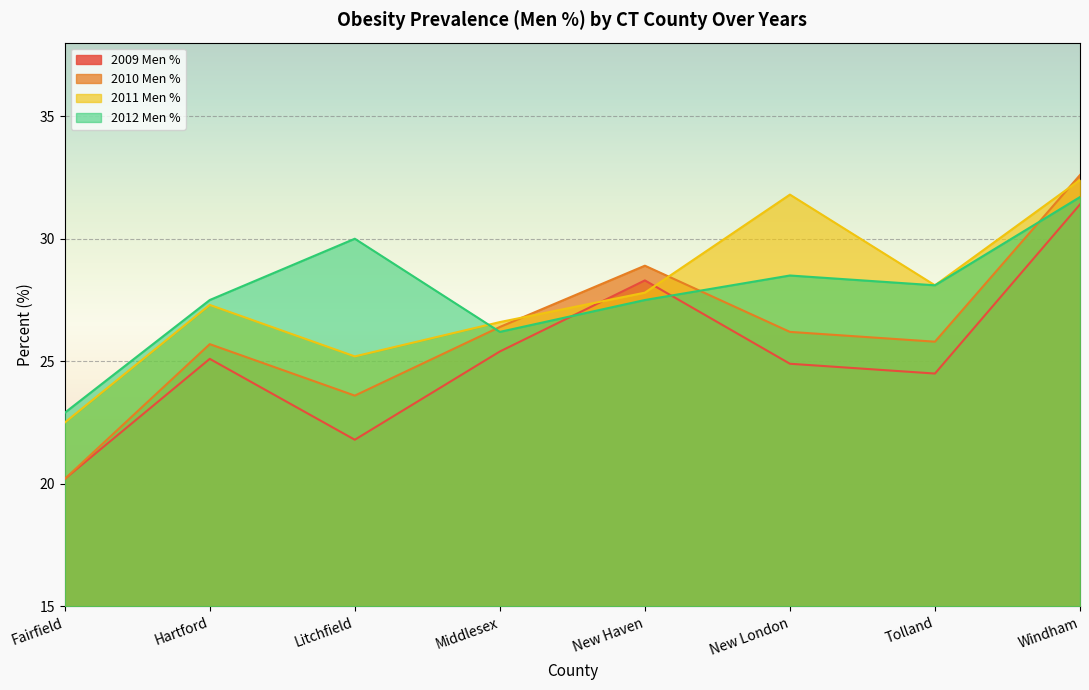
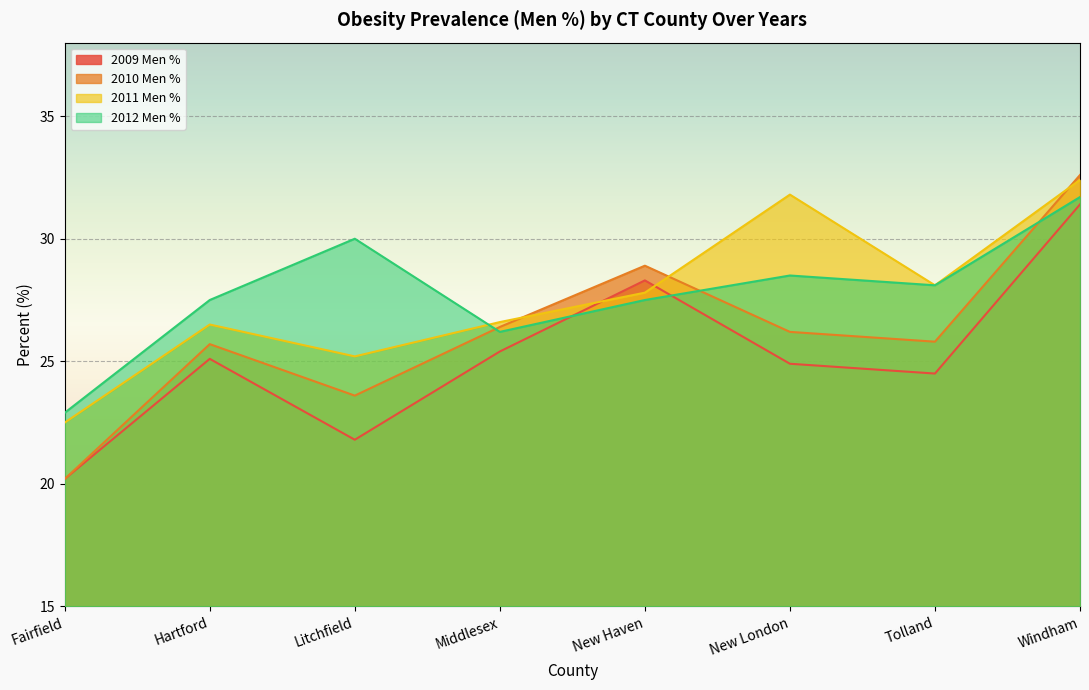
  {
    "2011 Men %": {
      "Fairfield": 22.5,
-     "Hartford": 27.3,
+     "Hartford": 26.5,
      "Litchfield": 25.2,
      "Middlesex": 26.6,
      "New Haven": 27.8,
      "New London": 31.8,
      "Windham": 32.4
    },
    "2012 Men %": {
      "Fairfield": 22.9,
      "Hartford": 27.5,
      "Litchfield": 30.0,
      "Middlesex": 26.2,
      "New Haven": 27.5,
      "New London": 28.5,
      "Windham": 31.7
    }
  }
